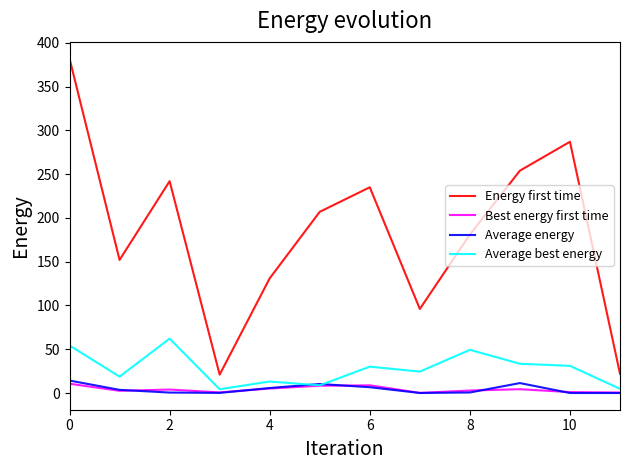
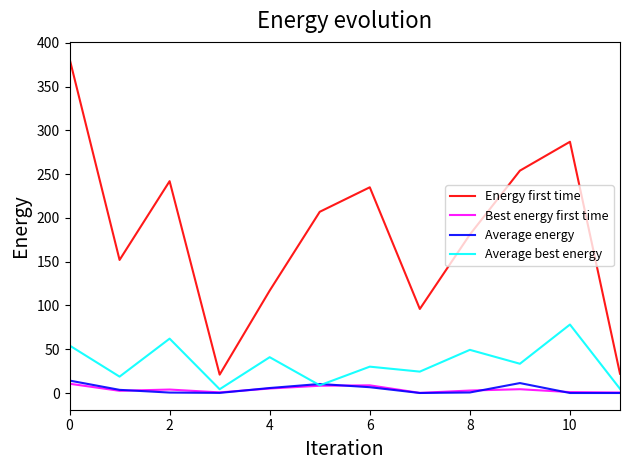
  {
    "Energy first time": {
      "0": 380,
      "2": 240,
-     "4": 130,
+     "4": 120,
      "6": 240,
      "10": 290
    },
    "Best energy first time": {
      "0": 10,
      "2": 0
    },
    "Average energy": {
      "0": 10,
      "2": 0
    },
    "Average best energy": {
      "0": 50,
      "2": 60,
-     "4": 10,
+     "4": 40,
      "6": 30,
      "8": 50,
-     "10": 30
+     "10": 80
    }
  }
